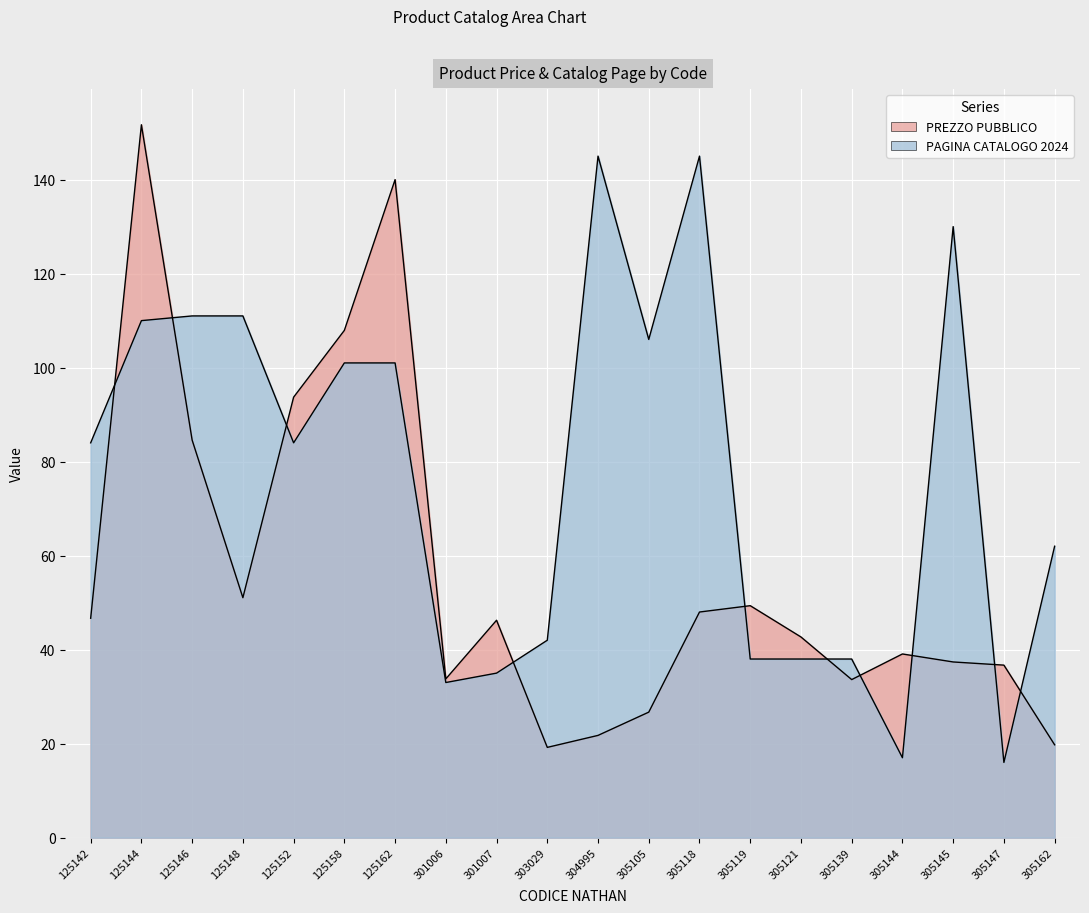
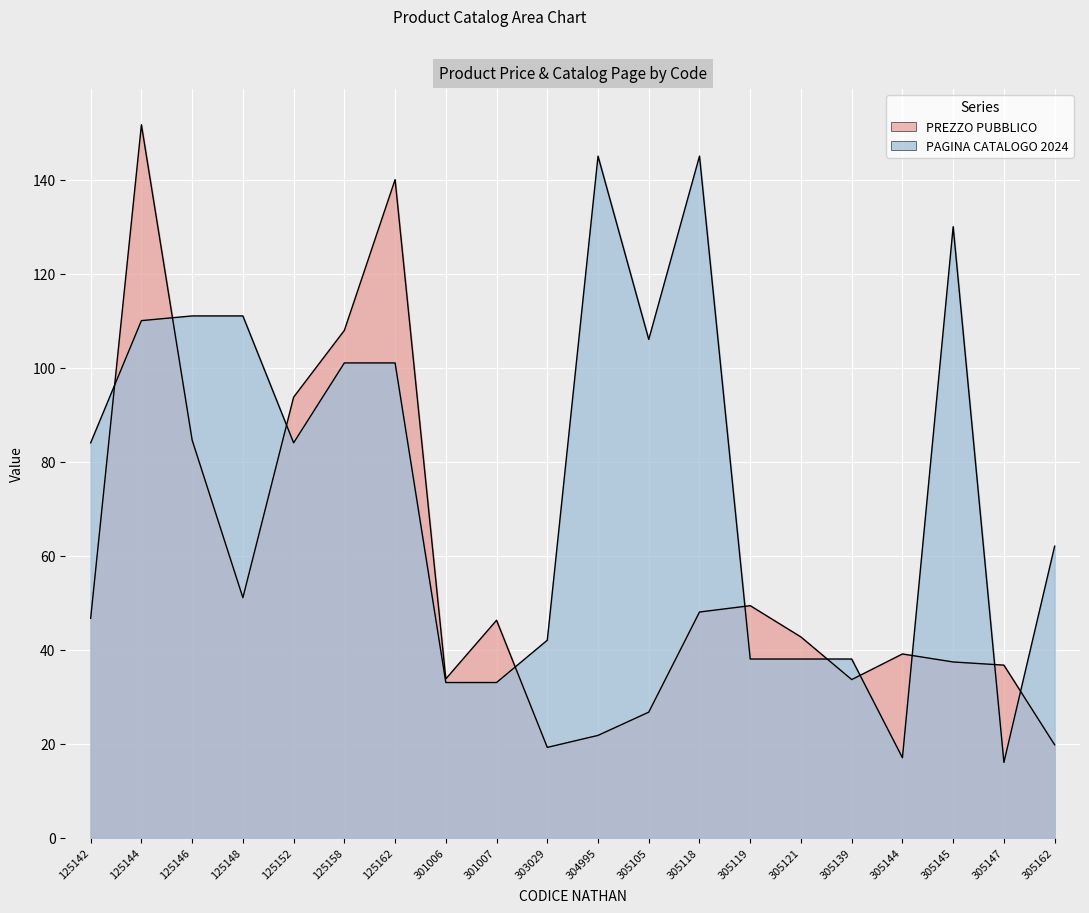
  {
    "PREZZO PUBBLICO": {
      "125142": 47,
      "125144": 152,
      "125146": 85,
      "125148": 51,
      "125152": 94,
      "125158": 108,
      "125162": 140,
      "301006": 34,
      "301007": 46,
      "303029": 19,
      "304995": 22,
      "305105": 27,
      "305118": 48,
      "305119": 49,
      "305121": 43,
      "305139": 34,
      "305144": 39,
      "305145": 37,
      "305147": 37,
      "305162": 20
    },
    "PAGINA CATALOGO 2024": {
      "125142": 84,
      "125144": 110,
      "125146": 111,
      "125148": 111,
      "125152": 84,
      "125158": 101,
      "125162": 101,
      "301006": 33,
-     "301007": 35,
+     "301007": 33,
      "303029": 42,
      "304995": 145,
      "305105": 106,
      "305118": 145,
      "305119": 38,
      "305121": 38,
      "305139": 38,
      "305144": 17,
      "305145": 130,
      "305147": 16,
      "305162": 62
    }
  }
